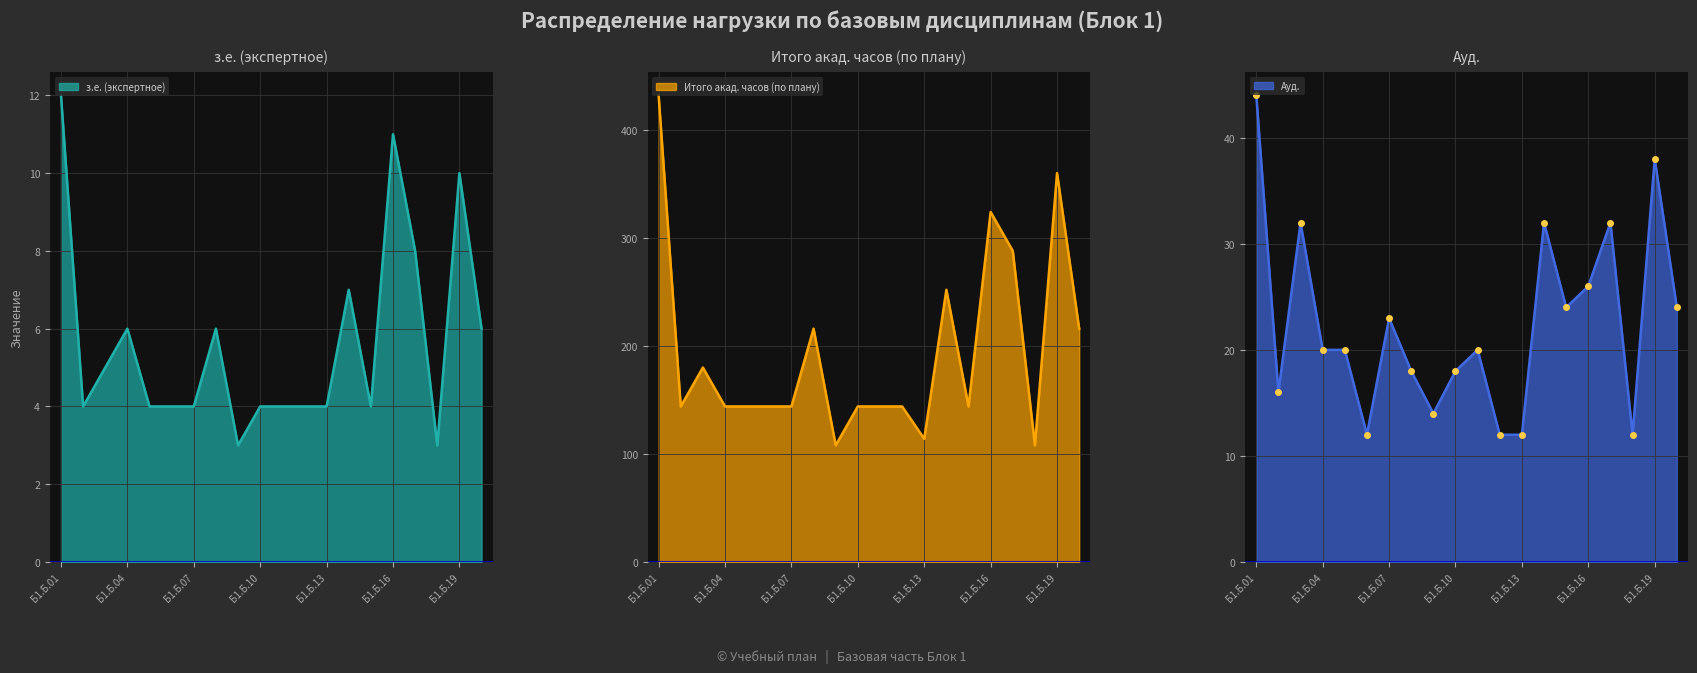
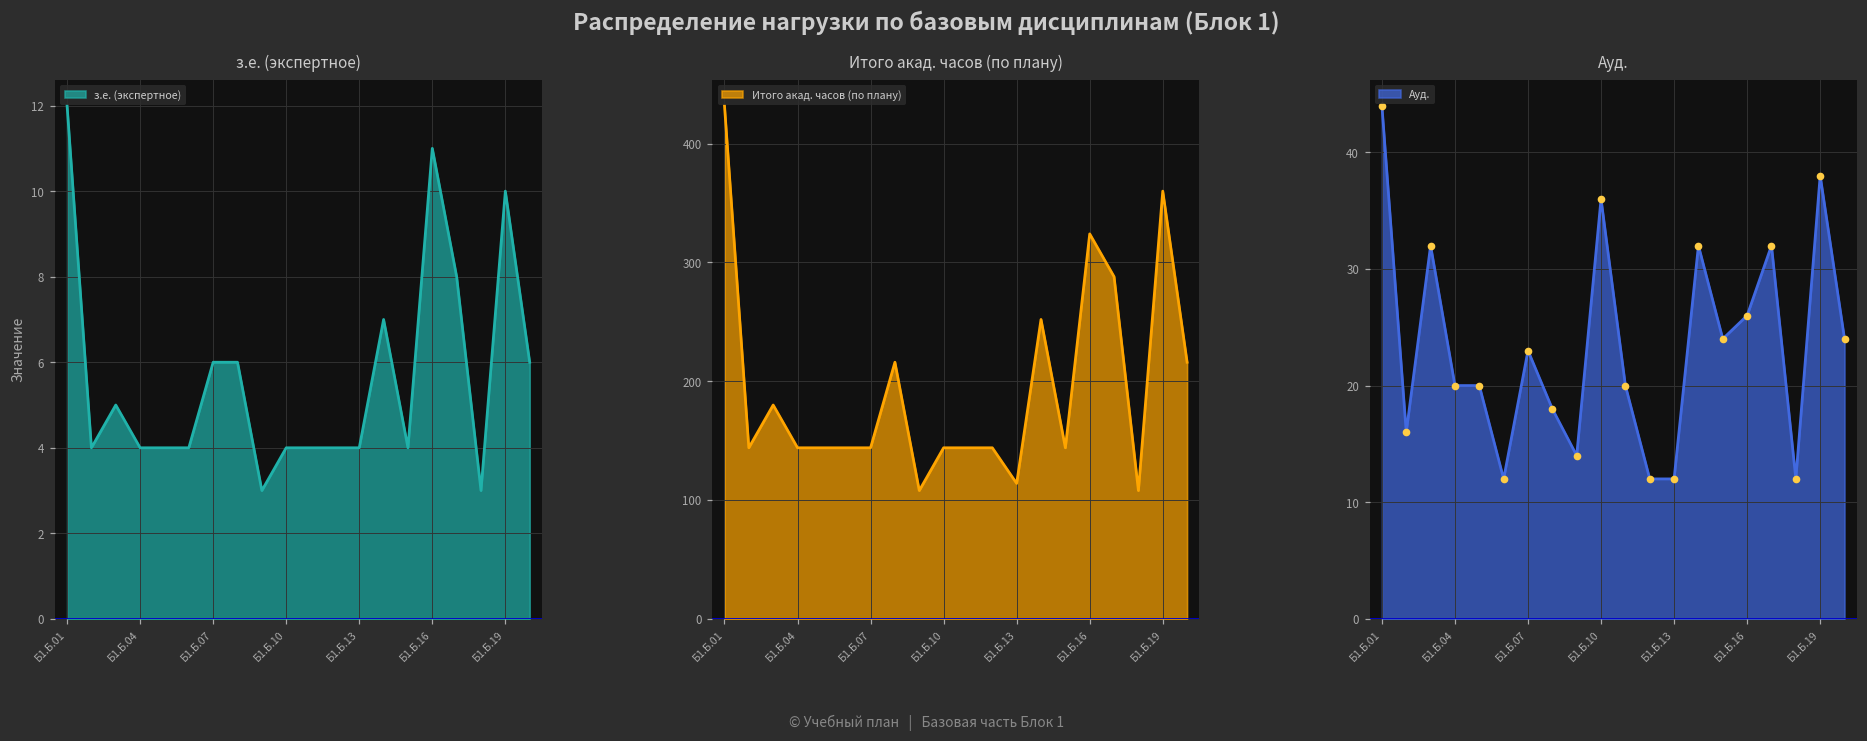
  {
    "з.е. (экспертное)": {
-     "Б1.Б.04": 6,
-     "Б1.Б.07": 4,
+     "Б1.Б.04": 4,
+     "Б1.Б.07": 6,
      "Б1.Б.10": 4,
      "Б1.Б.13": 4,
      "Б1.Б.16": 11,
      "Б1.Б.19": 10
    },
    "Итого акад. часов (по плану)": {
      "Б1.Б.04": 144,
      "Б1.Б.07": 144,
      "Б1.Б.10": 144,
      "Б1.Б.13": 114,
      "Б1.Б.16": 324,
      "Б1.Б.19": 360
    },
    "Ауд.": {
      "Б1.Б.01": 44,
      "Б1.Б.04": 20,
      "Б1.Б.07": 23,
-     "Б1.Б.10": 18,
+     "Б1.Б.10": 36,
      "Б1.Б.13": 12,
      "Б1.Б.16": 26,
      "Б1.Б.19": 38
    }
  }
